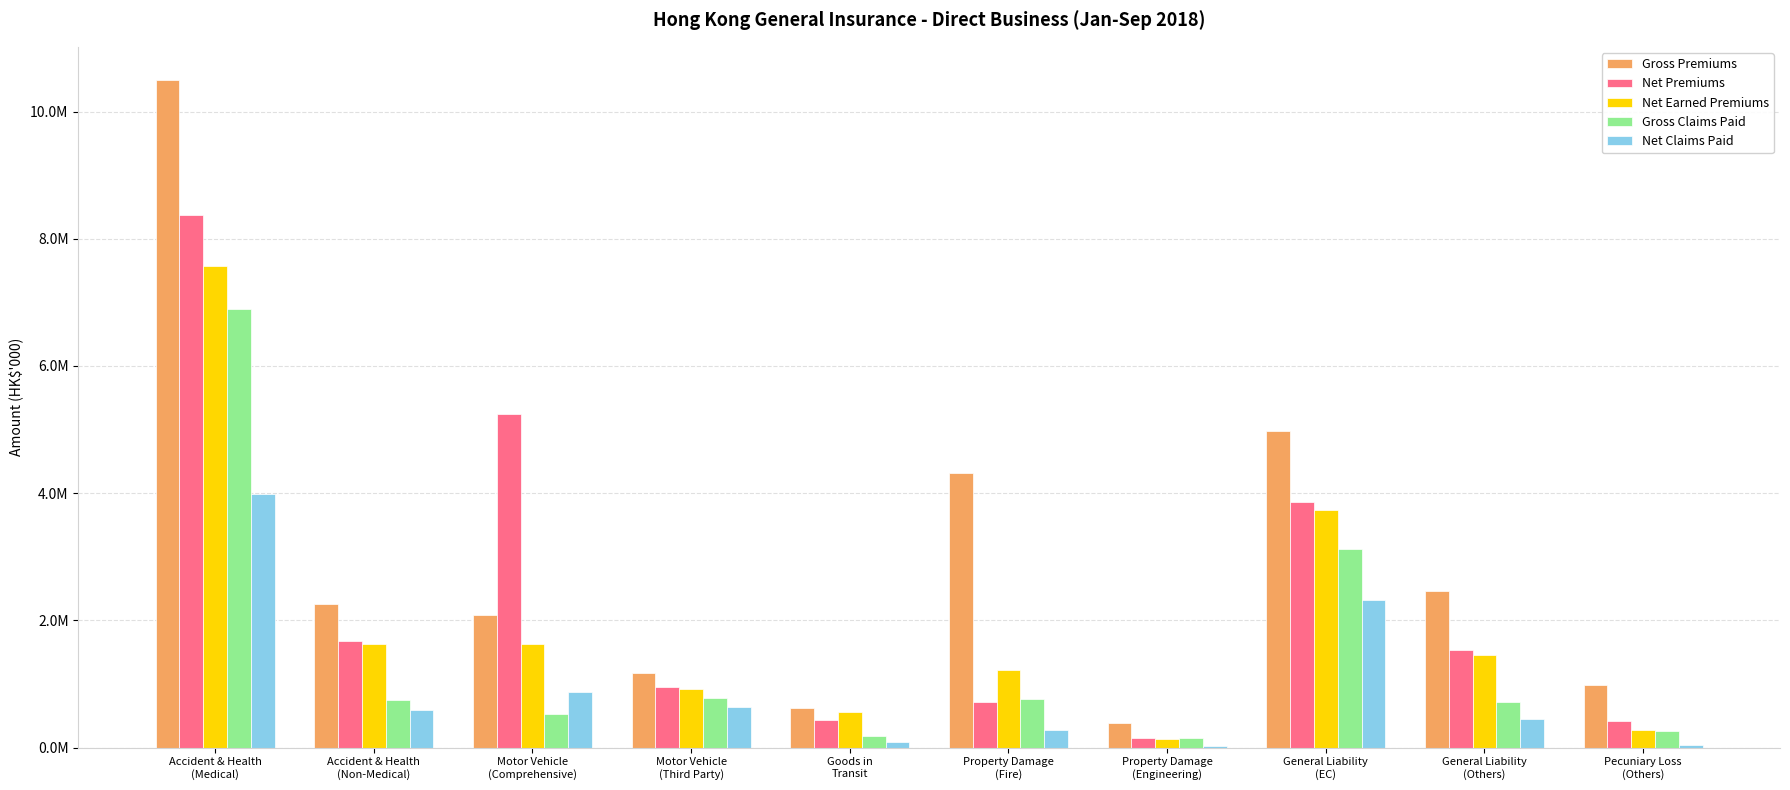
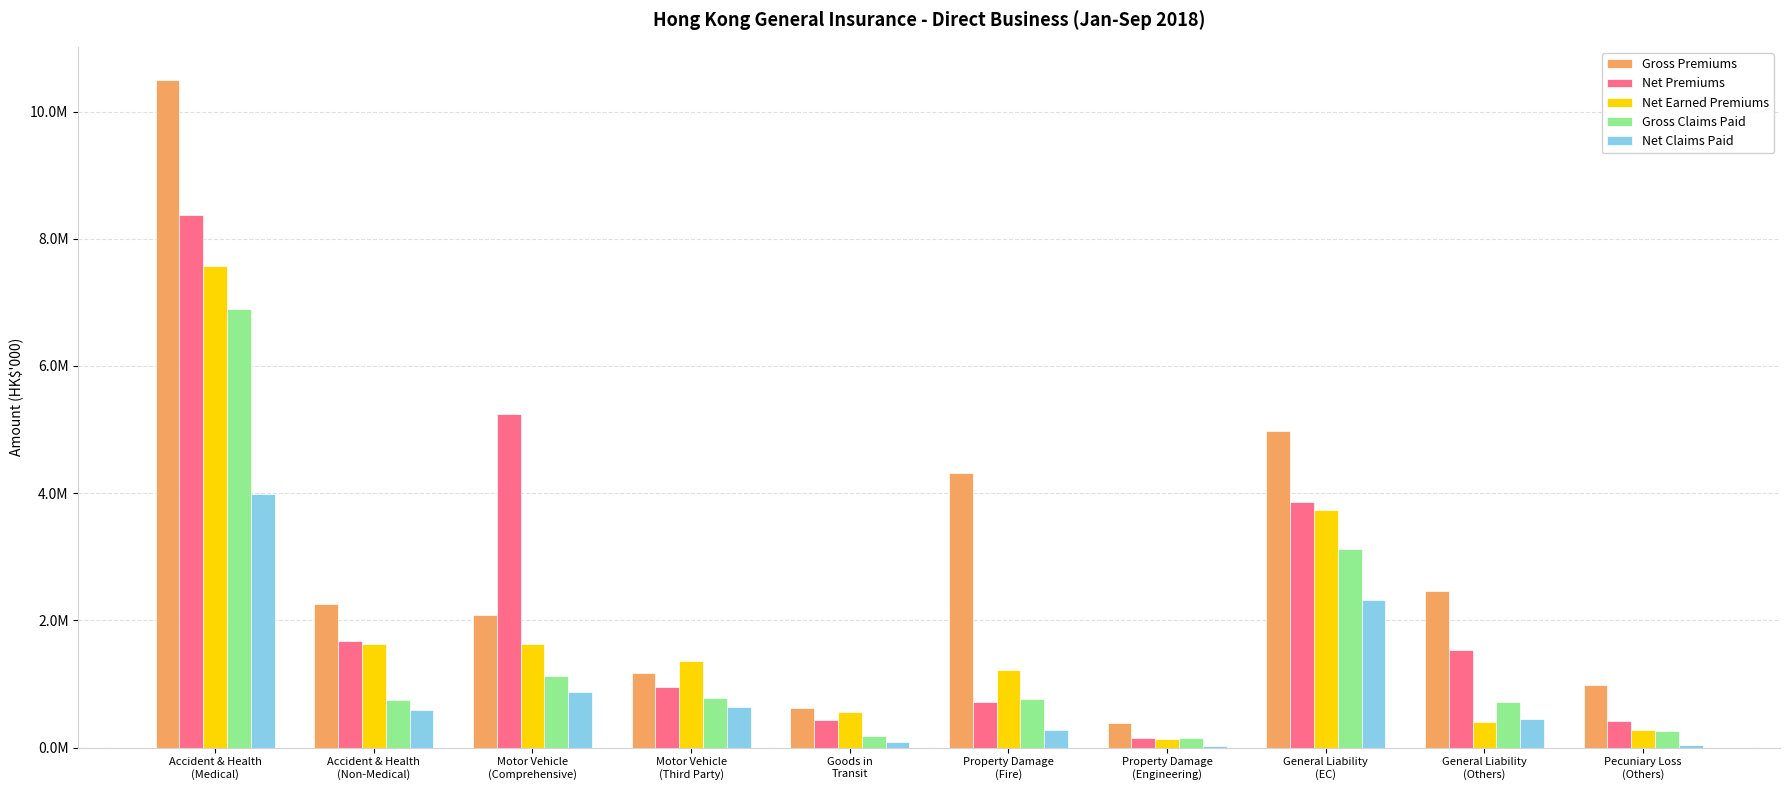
  {
    "Gross Premiums": {
      "Accident & Health (Medical)": 10500000,
      "Accident & Health (Non-Medical)": 2300000,
      "Motor Vehicle (Comprehensive)": 2100000,
      "Motor Vehicle (Third Party)": 1200000,
      "Goods in Transit": 600000,
      "Property Damage (Fire)": 4300000,
      "Property Damage (Engineering)": 400000,
      "General Liability (EC)": 5000000,
      "General Liability (Others)": 2500000,
      "Pecuniary Loss (Others)": 1000000
    },
    "Net Premiums": {
      "Accident & Health (Medical)": 8400000,
      "Accident & Health (Non-Medical)": 1700000,
      "Motor Vehicle (Comprehensive)": 5200000,
      "Motor Vehicle (Third Party)": 1000000,
      "Goods in Transit": 400000,
      "Property Damage (Fire)": 700000,
      "Property Damage (Engineering)": 100000,
      "General Liability (EC)": 3900000,
      "General Liability (Others)": 1500000,
      "Pecuniary Loss (Others)": 400000
    },
    "Net Earned Premiums": {
      "Accident & Health (Medical)": 7600000,
      "Accident & Health (Non-Medical)": 1600000,
      "Motor Vehicle (Comprehensive)": 1600000,
-     "Motor Vehicle (Third Party)": 900000,
+     "Motor Vehicle (Third Party)": 1400000,
      "Goods in Transit": 600000,
      "Property Damage (Fire)": 1200000,
      "Property Damage (Engineering)": 100000,
      "General Liability (EC)": 3700000,
-     "General Liability (Others)": 1500000,
+     "General Liability (Others)": 400000,
      "Pecuniary Loss (Others)": 300000
    },
    "Gross Claims Paid": {
      "Accident & Health (Medical)": 6900000,
      "Accident & Health (Non-Medical)": 800000,
-     "Motor Vehicle (Comprehensive)": 500000,
+     "Motor Vehicle (Comprehensive)": 1100000,
      "Motor Vehicle (Third Party)": 800000,
      "Goods in Transit": 200000,
      "Property Damage (Fire)": 800000,
      "Property Damage (Engineering)": 200000,
      "General Liability (EC)": 3100000,
      "General Liability (Others)": 700000,
      "Pecuniary Loss (Others)": 300000
    },
    "Net Claims Paid": {
      "Accident & Health (Medical)": 4000000,
      "Accident & Health (Non-Medical)": 600000,
      "Motor Vehicle (Comprehensive)": 900000,
      "Motor Vehicle (Third Party)": 600000,
      "Goods in Transit": 100000,
      "Property Damage (Fire)": 300000,
      "General Liability (EC)": 2300000,
      "General Liability (Others)": 500000
    }
  }
